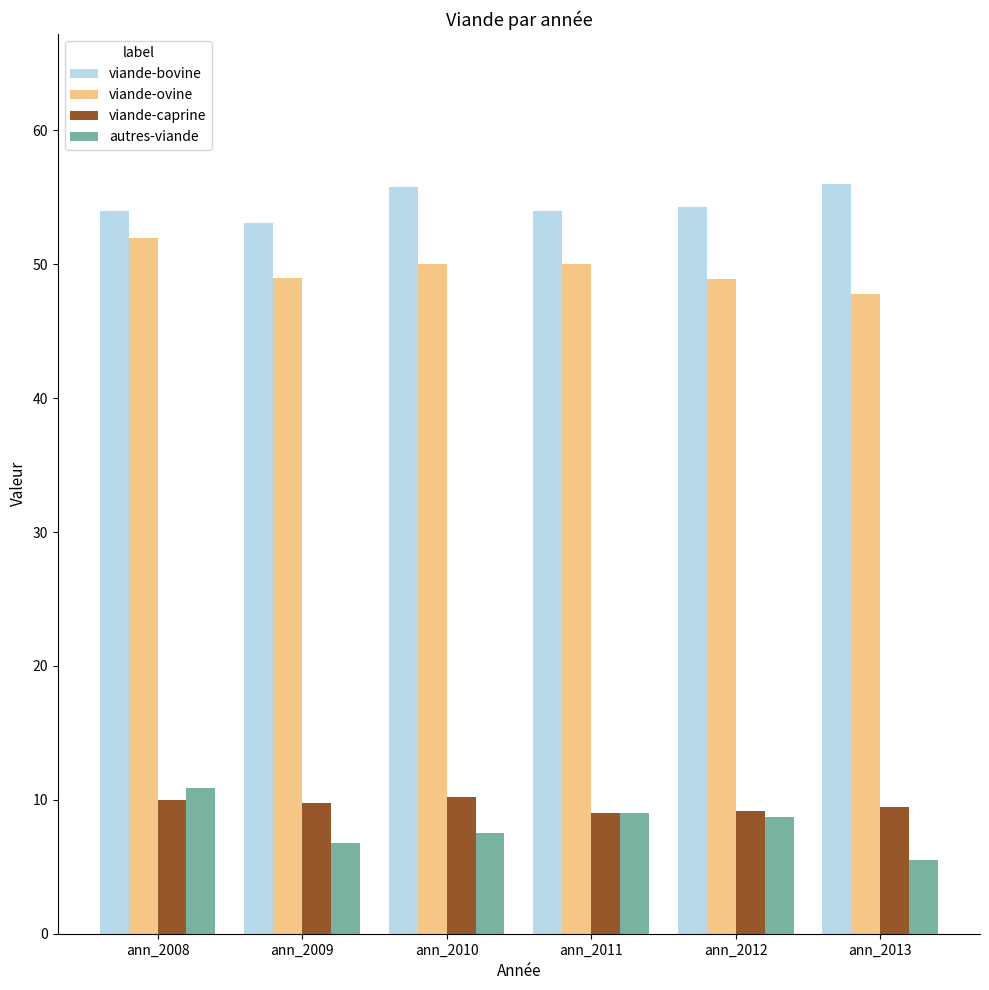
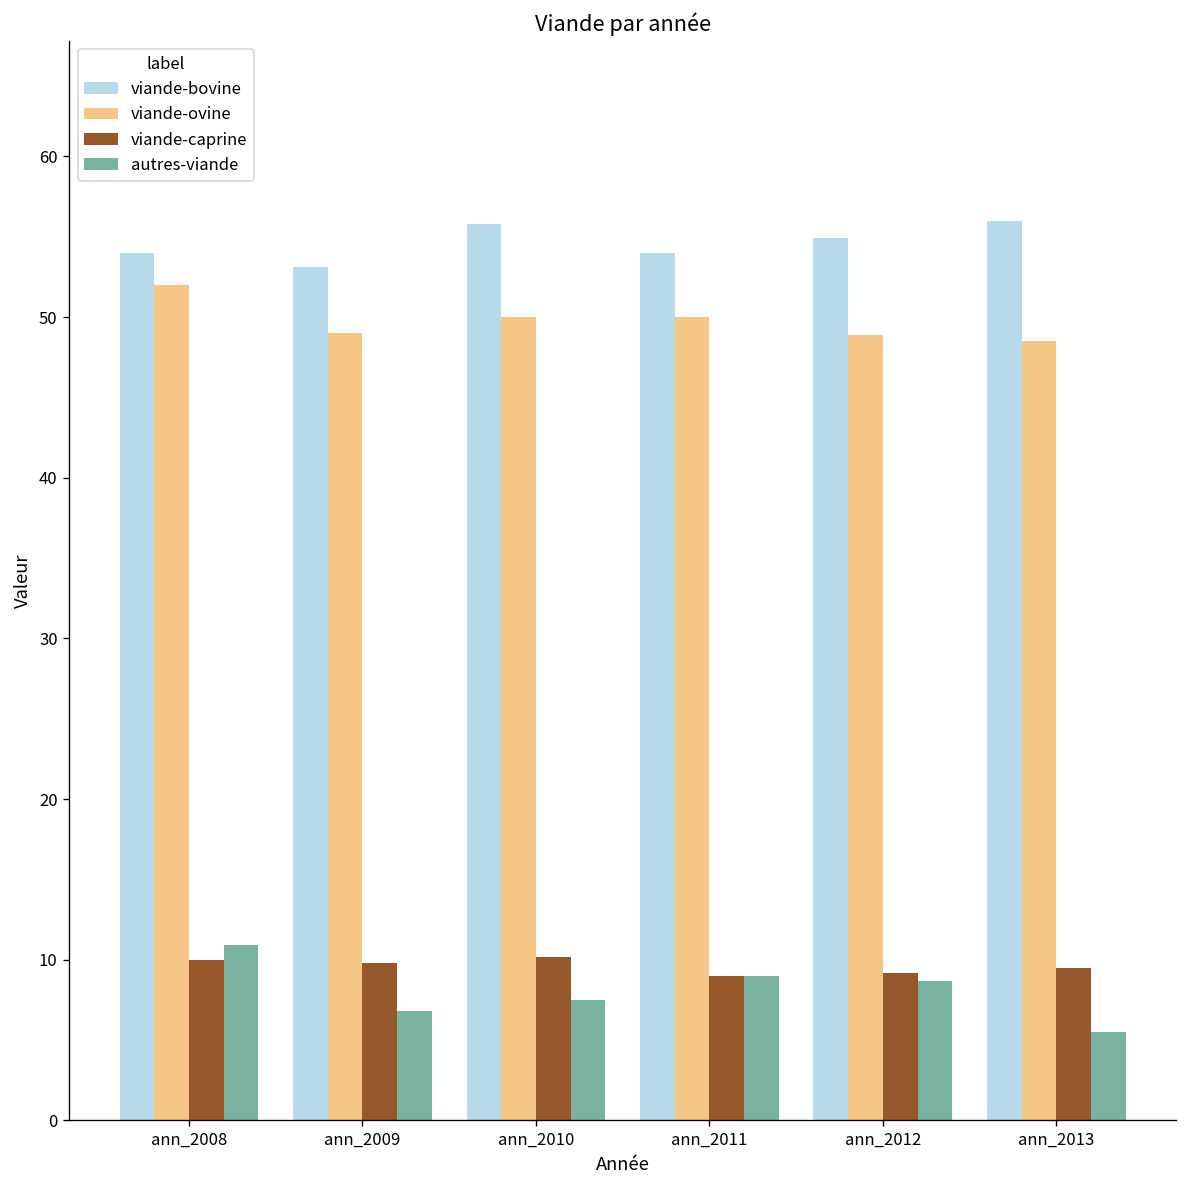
  {
    "viande-bovine": {
      "ann_2008": 54.0,
      "ann_2009": 53.1,
      "ann_2010": 55.8,
      "ann_2011": 54.0,
-     "ann_2012": 54.3,
+     "ann_2012": 54.9,
      "ann_2013": 56.0
    },
    "viande-ovine": {
      "ann_2008": 52.0,
      "ann_2009": 49.0,
      "ann_2010": 50.0,
      "ann_2011": 50.0,
      "ann_2012": 48.9,
-     "ann_2013": 47.8
+     "ann_2013": 48.5
    },
    "viande-caprine": {
      "ann_2008": 10.0,
      "ann_2009": 9.8,
      "ann_2010": 10.2,
      "ann_2011": 9.0,
      "ann_2012": 9.2,
      "ann_2013": 9.5
    },
    "autres-viande": {
      "ann_2008": 10.9,
      "ann_2009": 6.8,
      "ann_2010": 7.5,
      "ann_2011": 9.0,
      "ann_2012": 8.7,
      "ann_2013": 5.5
    }
  }
